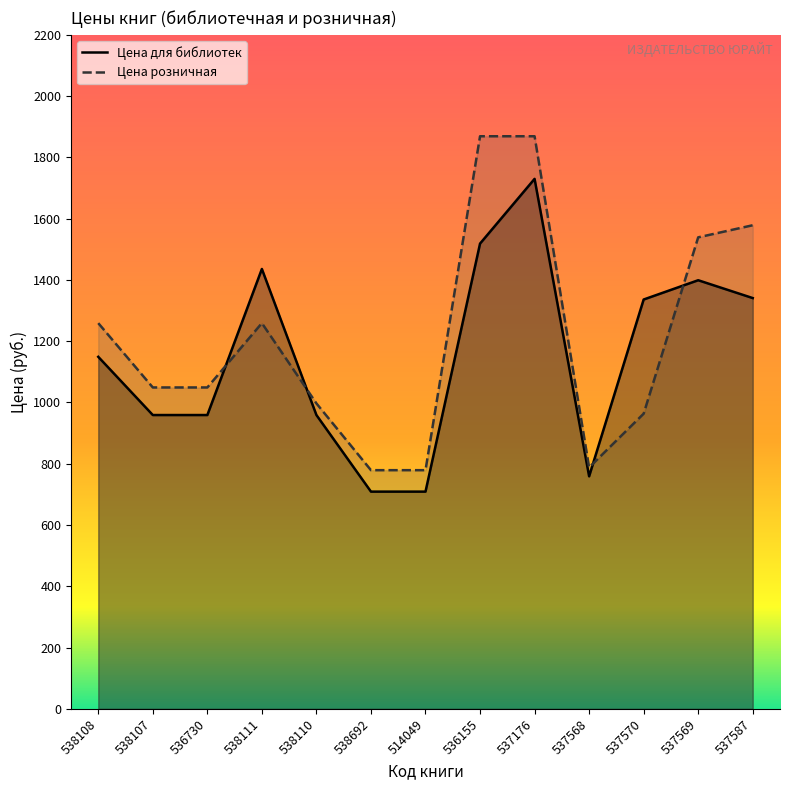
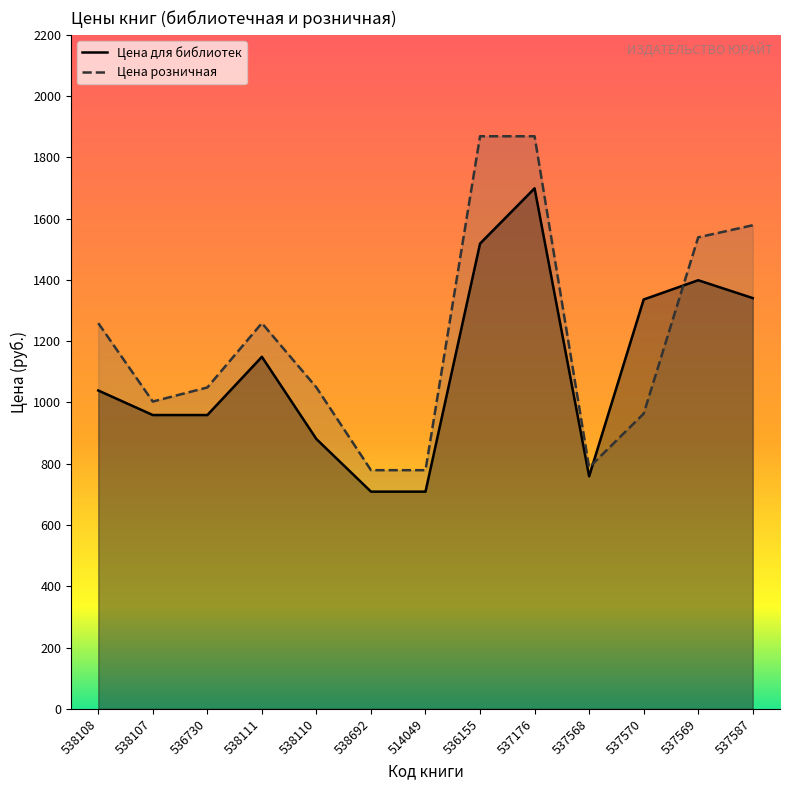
  {
    "Цена для библиотек": {
-     "538108": 1150,
+     "538108": 1040,
      "538107": 960,
      "536730": 960,
-     "538111": 1440,
-     "538110": 960,
+     "538111": 1150,
+     "538110": 880,
      "538692": 710,
      "514049": 710,
      "536155": 1520,
-     "537176": 1730,
+     "537176": 1700,
      "537568": 760,
      "537570": 1340,
      "537569": 1400,
      "537587": 1340
    },
    "Цена розничная": {
      "538108": 1260,
-     "538107": 1050,
+     "538107": 1000,
      "536730": 1050,
      "538111": 1260,
-     "538110": 1000,
+     "538110": 1050,
      "538692": 780,
      "514049": 780,
      "536155": 1870,
      "537176": 1870,
      "537568": 790,
      "537570": 960,
      "537569": 1540,
      "537587": 1580
    }
  }
